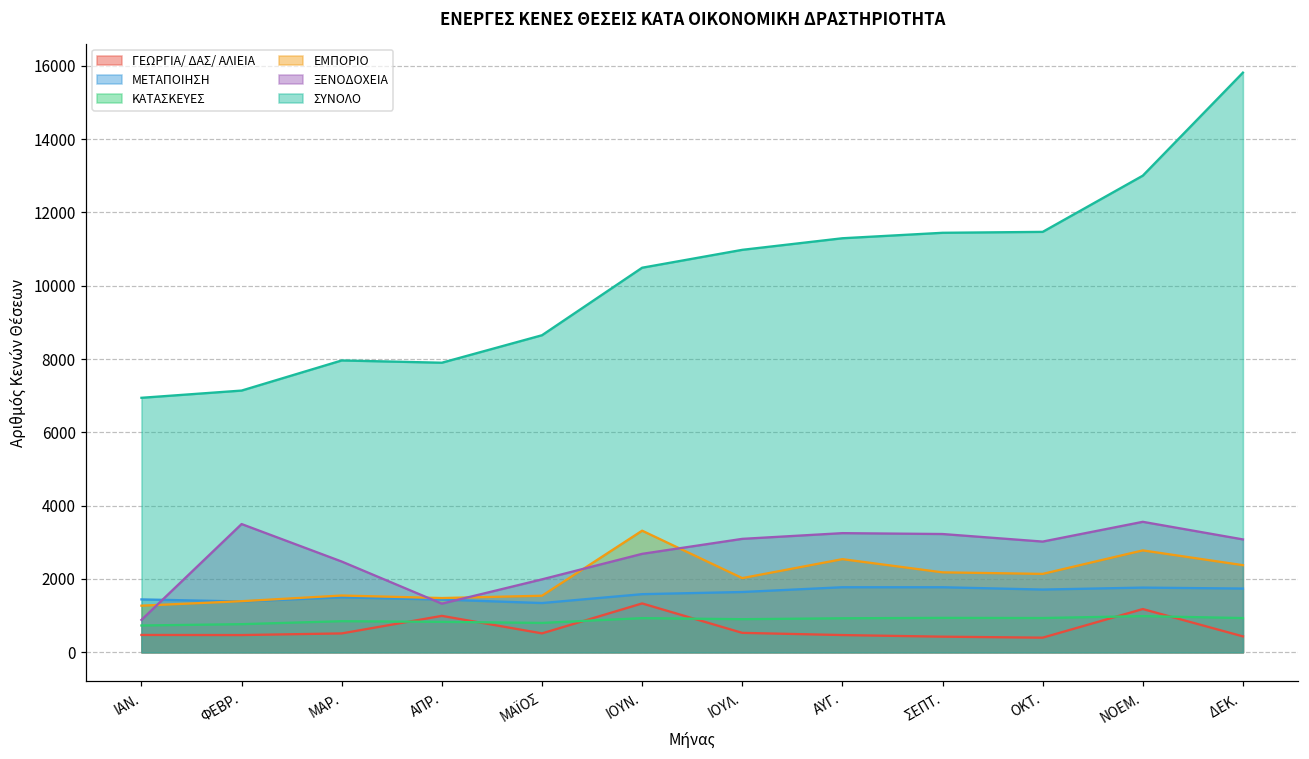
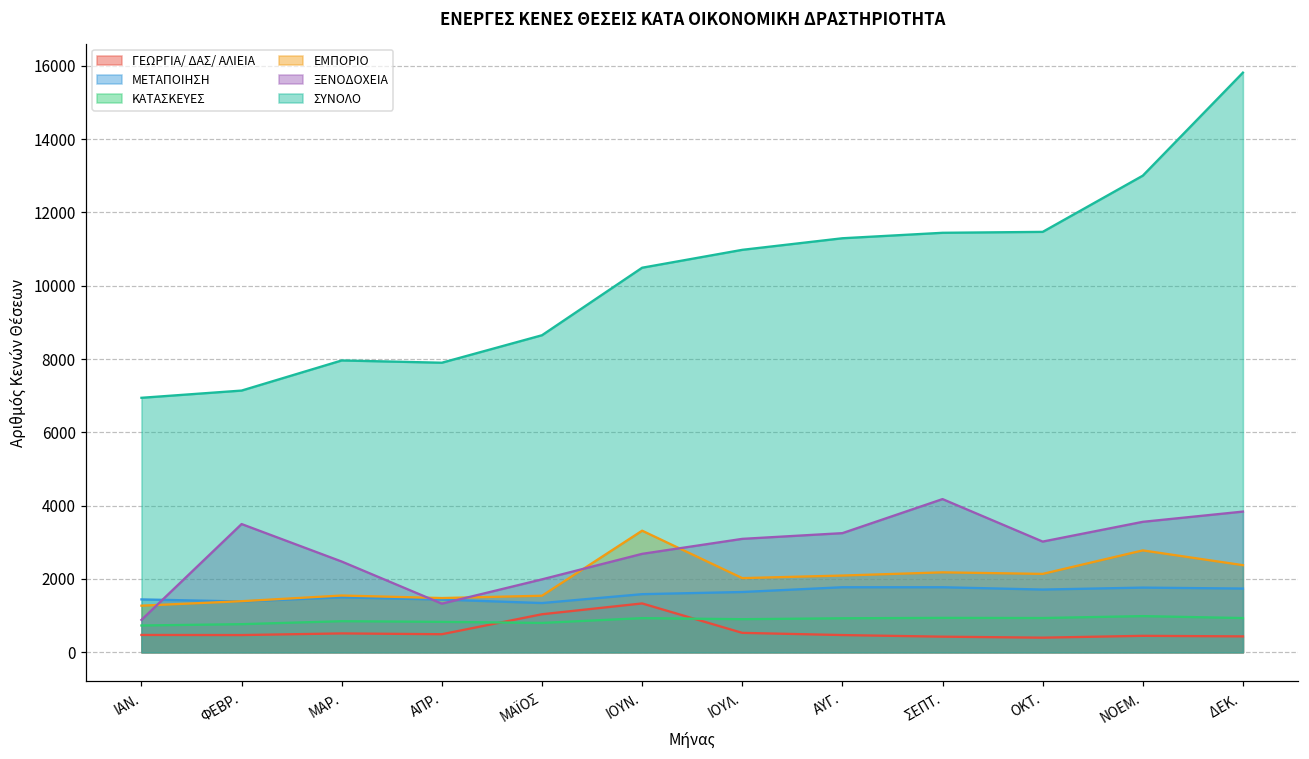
  {
    "ΓΕΩΡΓΙΑ/ ΔΑΣ/ ΑΛΙΕΙΑ": {
      "ΙΑΝ.": 500,
      "ΦΕΒΡ.": 500,
      "ΜΑΡ.": 500,
-     "ΑΠΡ.": 1000,
-     "ΜΑΪΟΣ": 500,
+     "ΑΠΡ.": 500,
+     "ΜΑΪΟΣ": 1000,
      "ΙΟΥΝ.": 1300,
      "ΙΟΥΛ.": 500,
      "ΑΥΓ.": 500,
      "ΣΕΠΤ.": 400,
      "ΟΚΤ.": 400,
-     "ΝΟΕΜ.": 1200,
+     "ΝΟΕΜ.": 400,
      "ΔΕΚ.": 400
    },
    "ΕΜΠΟΡΙΟ": {
      "ΙΑΝ.": 1300,
      "ΜΑΪΟΣ": 1500,
      "ΙΟΥΝ.": 3300,
      "ΙΟΥΛ.": 2000,
-     "ΑΥΓ.": 2500,
+     "ΑΥΓ.": 2100,
      "ΣΕΠΤ.": 2200,
      "ΟΚΤ.": 2100,
      "ΝΟΕΜ.": 2800,
      "ΔΕΚ.": 2400
    },
    "ΞΕΝΟΔΟΧΕΙΑ": {
      "ΙΑΝ.": 900,
      "ΦΕΒΡ.": 3500,
      "ΜΑΡ.": 2500,
      "ΑΠΡ.": 1300,
      "ΜΑΪΟΣ": 2000,
      "ΙΟΥΝ.": 2700,
      "ΙΟΥΛ.": 3100,
      "ΑΥΓ.": 3300,
-     "ΣΕΠΤ.": 3200,
+     "ΣΕΠΤ.": 4200,
      "ΟΚΤ.": 3000,
      "ΝΟΕΜ.": 3600,
-     "ΔΕΚ.": 3100
+     "ΔΕΚ.": 3800
    }
  }
